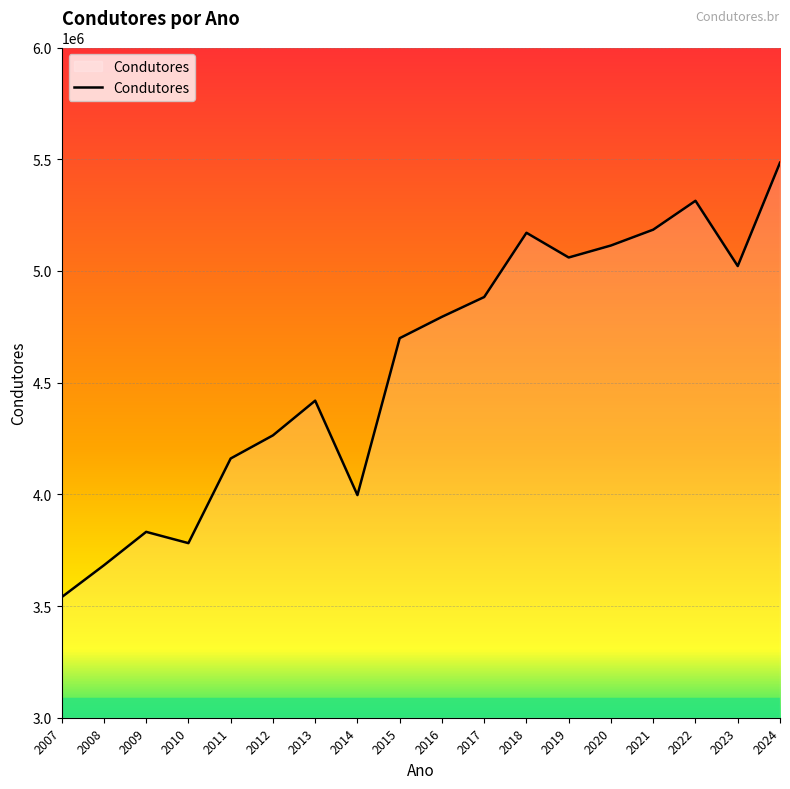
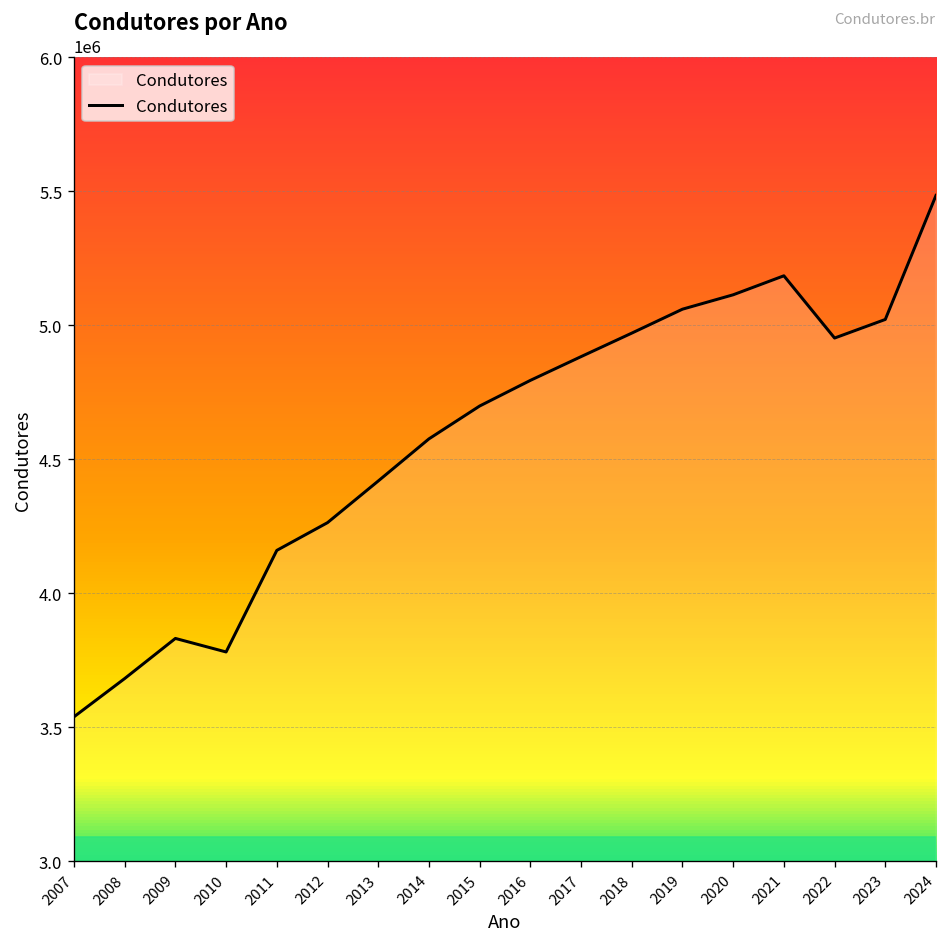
  {
    "2007": 3540000,
    "2008": 3680000,
    "2009": 3830000,
    "2010": 3780000,
    "2011": 4160000,
    "2012": 4260000,
    "2013": 4420000,
-   "2014": 4000000,
+   "2014": 4580000,
    "2015": 4700000,
    "2016": 4790000,
    "2017": 4880000,
-   "2018": 5170000,
+   "2018": 4970000,
    "2019": 5060000,
    "2020": 5110000,
    "2021": 5180000,
-   "2022": 5310000,
+   "2022": 4950000,
    "2023": 5020000,
    "2024": 5480000
  }
